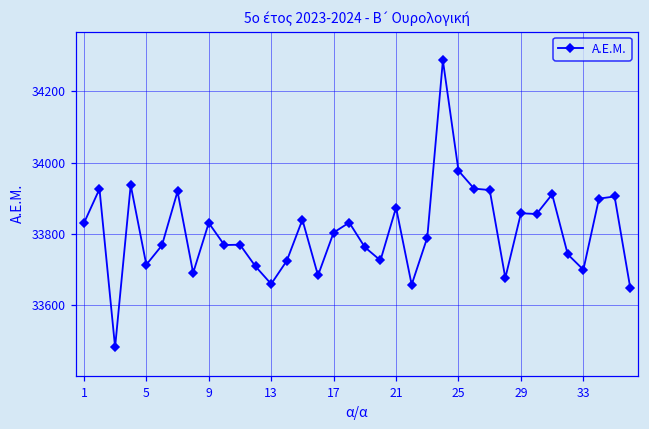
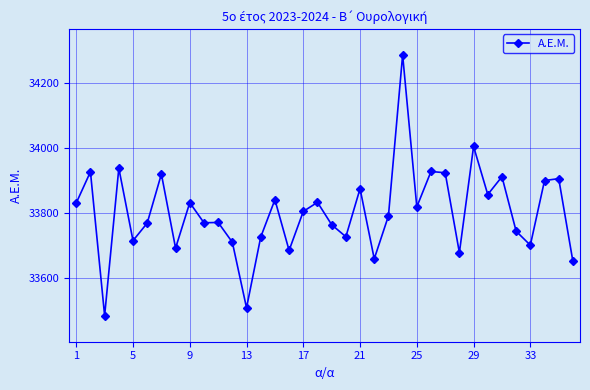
  {
    "1": 33830,
    "5": 33710,
    "9": 33830,
-   "13": 33660,
+   "13": 33510,
    "17": 33800,
    "21": 33870,
-   "25": 33980,
-   "29": 33860,
+   "25": 33820,
+   "29": 34000,
    "33": 33700
  }
